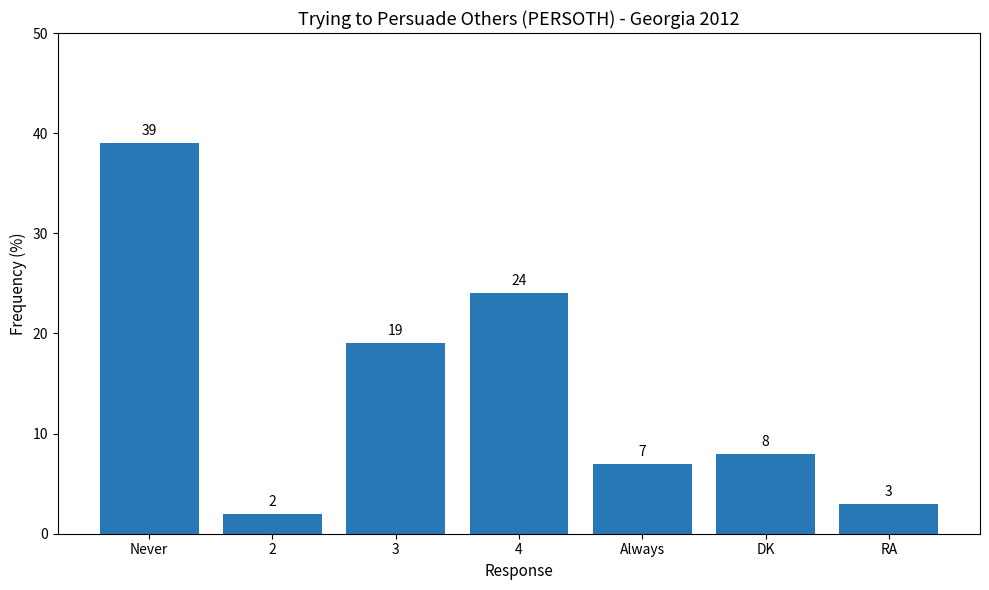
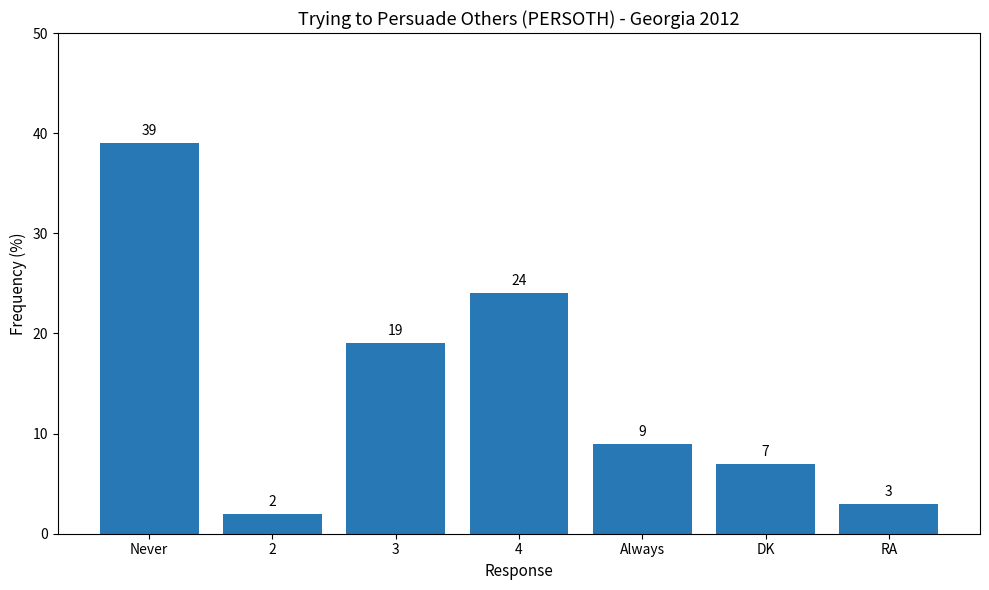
  {
    "Never": 39,
    "2": 2,
    "3": 19,
    "4": 24,
-   "Always": 7,
-   "DK": 8,
+   "Always": 9,
+   "DK": 7,
    "RA": 3
  }
